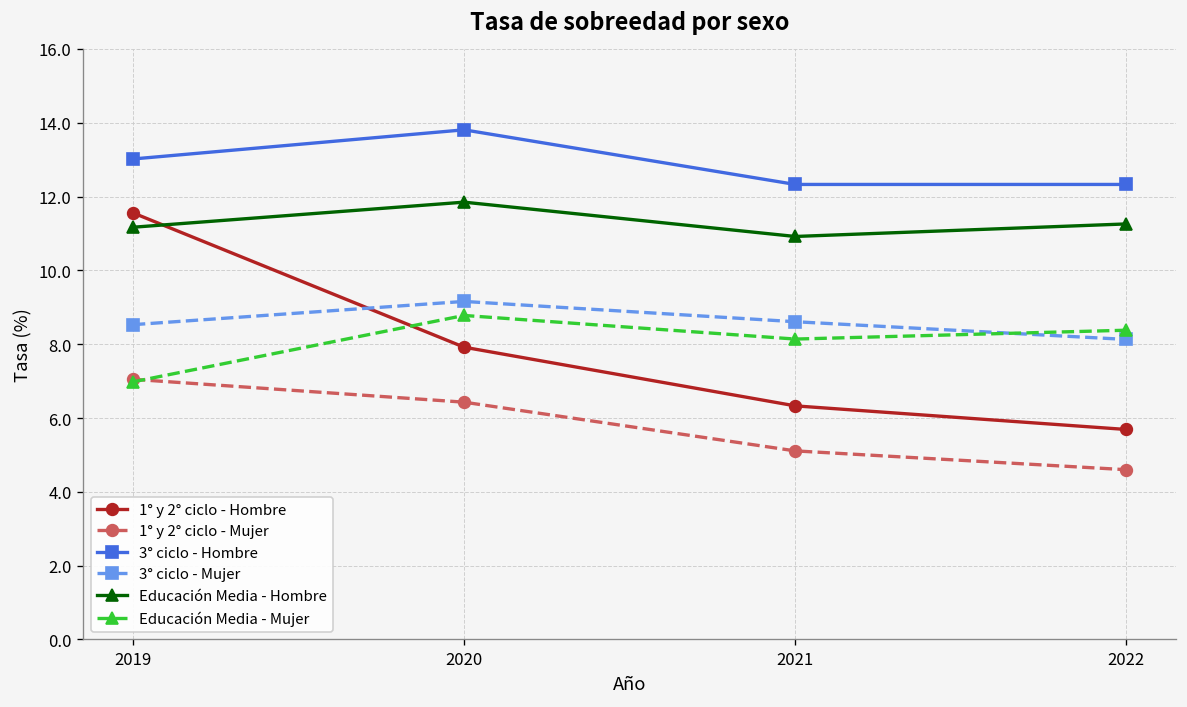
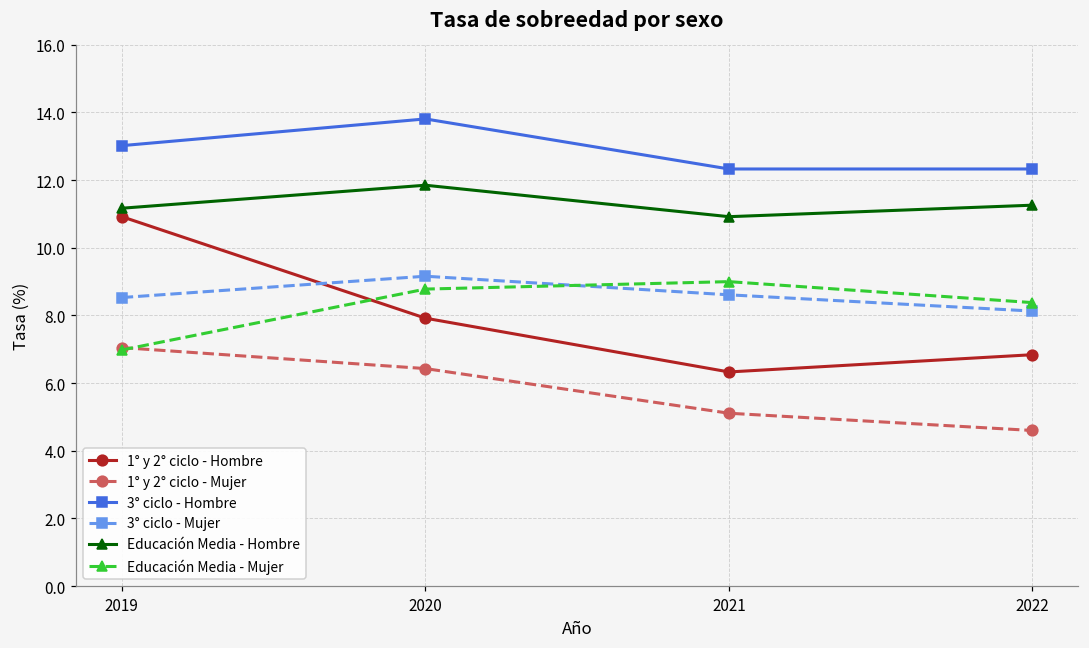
  {
    "1° y 2° ciclo - Hombre": {
-     "2019": 11.6,
+     "2019": 10.9,
      "2020": 7.9,
      "2021": 6.3,
-     "2022": 5.7
+     "2022": 6.8
    },
    "1° y 2° ciclo - Mujer": {
      "2020": 6.4,
      "2021": 5.1,
      "2022": 4.6
    },
    "Educación Media - Hombre": {
      "2019": 11.2,
      "2020": 11.9,
      "2021": 10.9,
      "2022": 11.3
    },
    "Educación Media - Mujer": {
      "2020": 8.8,
-     "2021": 8.1,
+     "2021": 9.0,
      "2022": 8.4
    }
  }
